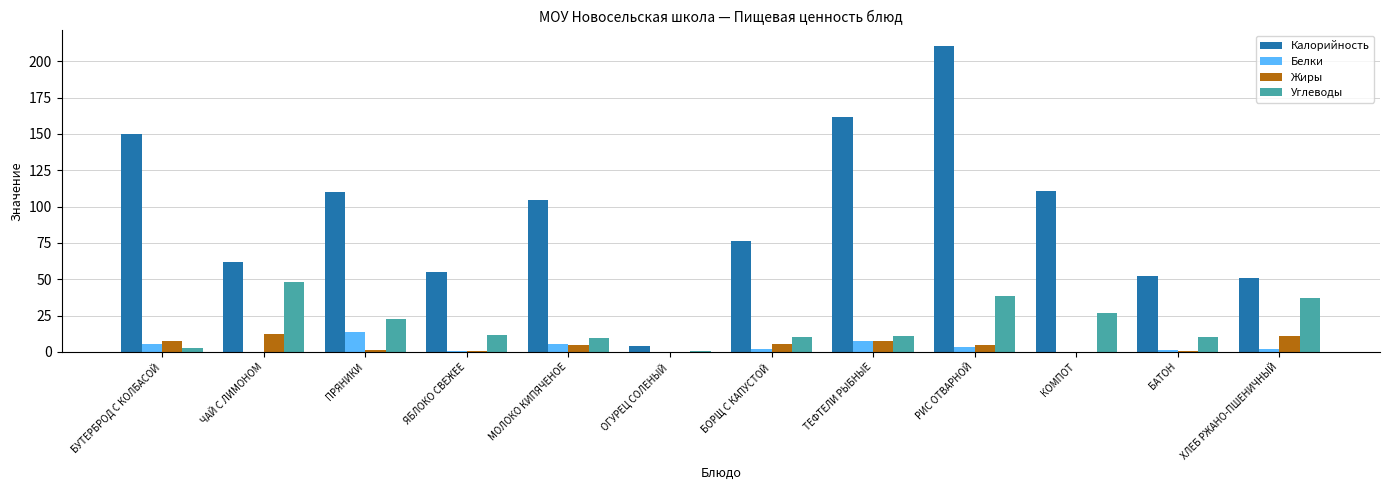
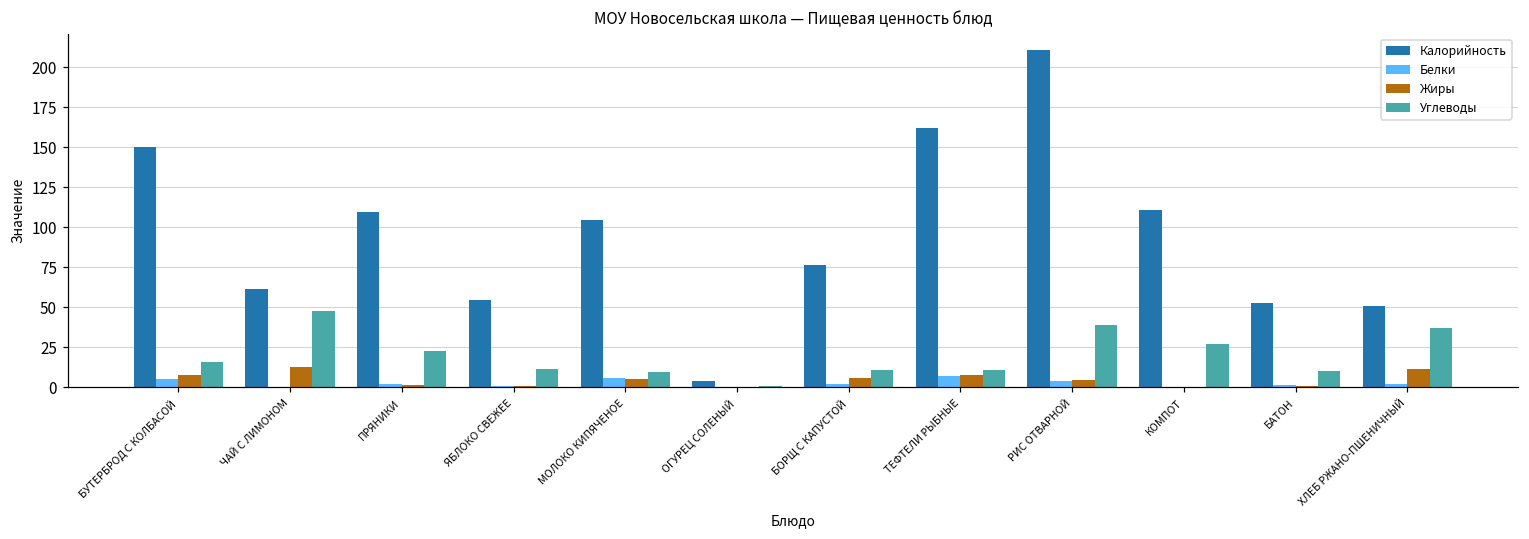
  {
    "Калорийность": {
      "БУТЕРБРОД С КОЛБАСОЙ": 150,
      "ЧАЙ С ЛИМОНОМ": 62,
      "ПРЯНИКИ": 110,
      "ЯБЛОКО СВЕЖЕЕ": 55,
      "МОЛОКО КИПЯЧЕНОЕ": 105,
      "ОГУРЕЦ СОЛЕНЫЙ": 4,
      "БОРЩ С КАПУСТОЙ": 76,
      "ТЕФТЕЛИ РЫБНЫЕ": 162,
      "РИС ОТВАРНОЙ": 211,
      "КОМПОТ": 111,
      "БАТОН": 52,
      "ХЛЕБ РЖАНО-ПШЕНИЧНЫЙ": 51
    },
    "Белки": {
      "БУТЕРБРОД С КОЛБАСОЙ": 5,
-     "ПРЯНИКИ": 14,
+     "ПРЯНИКИ": 2,
      "МОЛОКО КИПЯЧЕНОЕ": 6,
      "БОРЩ С КАПУСТОЙ": 2,
      "ТЕФТЕЛИ РЫБНЫЕ": 7,
      "РИС ОТВАРНОЙ": 4
    },
    "Жиры": {
      "БУТЕРБРОД С КОЛБАСОЙ": 7,
      "ЧАЙ С ЛИМОНОМ": 12,
      "МОЛОКО КИПЯЧЕНОЕ": 5,
      "ОГУРЕЦ СОЛЕНЫЙ": 0,
      "БОРЩ С КАПУСТОЙ": 5,
      "ТЕФТЕЛИ РЫБНЫЕ": 7,
      "РИС ОТВАРНОЙ": 5,
      "ХЛЕБ РЖАНО-ПШЕНИЧНЫЙ": 11
    },
    "Углеводы": {
-     "БУТЕРБРОД С КОЛБАСОЙ": 3,
+     "БУТЕРБРОД С КОЛБАСОЙ": 16,
      "ЧАЙ С ЛИМОНОМ": 48,
      "ПРЯНИКИ": 23,
      "ЯБЛОКО СВЕЖЕЕ": 11,
      "МОЛОКО КИПЯЧЕНОЕ": 9,
      "БОРЩ С КАПУСТОЙ": 11,
      "ТЕФТЕЛИ РЫБНЫЕ": 11,
      "РИС ОТВАРНОЙ": 39,
      "КОМПОТ": 27,
      "БАТОН": 10,
      "ХЛЕБ РЖАНО-ПШЕНИЧНЫЙ": 37
    }
  }
